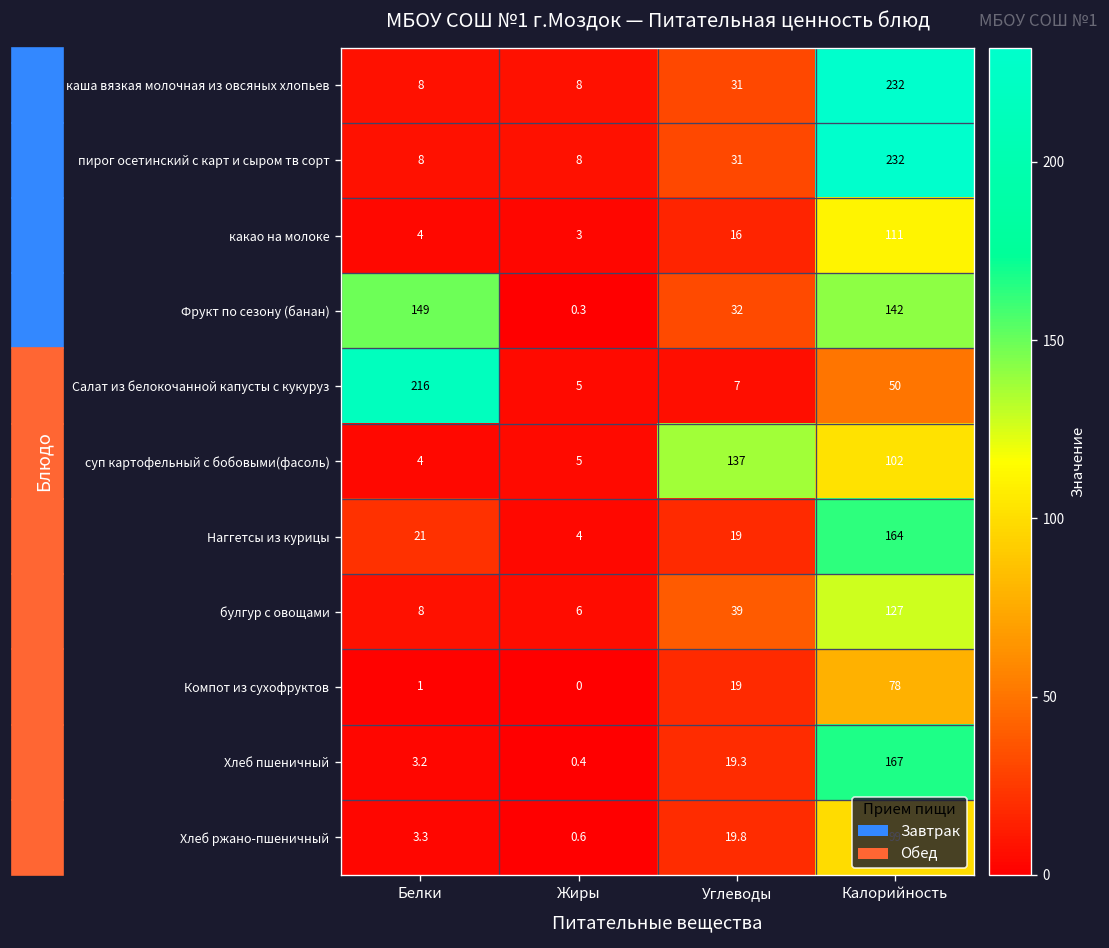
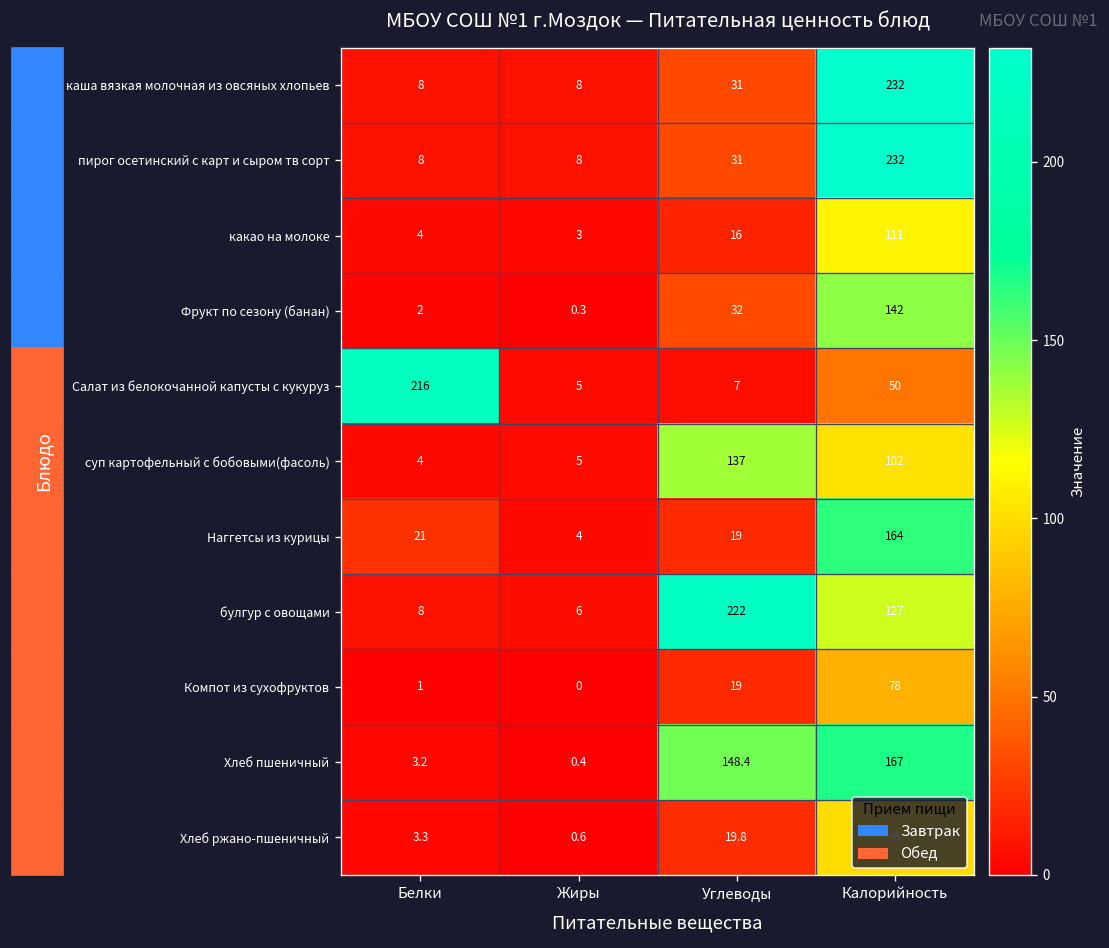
  {
    "каша вязкая молочная из овсяных хлопьев": {
      "Белки": 8,
      "Жиры": 8,
      "Углеводы": 31,
      "Калорийность": 232
    },
    "пирог осетинский с карт и сыром тв сорт": {
      "Белки": 8,
      "Жиры": 8,
      "Углеводы": 31,
      "Калорийность": 232
    },
    "какао на молоке": {
      "Белки": 4,
      "Жиры": 3,
      "Углеводы": 16,
      "Калорийность": 111
    },
    "Фрукт по сезону (банан)": {
-     "Белки": 149,
+     "Белки": 2,
      "Жиры": 0.3,
      "Углеводы": 32,
      "Калорийность": 142
    },
    "Салат из белокочанной капусты с кукуруз": {
      "Белки": 216,
      "Жиры": 5,
      "Углеводы": 7,
      "Калорийность": 50
    },
    "суп картофельный с бобовыми(фасоль)": {
      "Белки": 4,
      "Жиры": 5,
      "Углеводы": 137,
      "Калорийность": 102
    },
    "Наггетсы из курицы": {
      "Белки": 21,
      "Жиры": 4,
      "Углеводы": 19,
      "Калорийность": 164
    },
    "булгур с овощами": {
      "Белки": 8,
      "Жиры": 6,
-     "Углеводы": 39,
+     "Углеводы": 222,
      "Калорийность": 127
    },
    "Компот из сухофруктов": {
      "Белки": 1,
      "Жиры": 0,
      "Углеводы": 19,
      "Калорийность": 78
    },
    "Хлеб пшеничный": {
      "Белки": 3.2,
      "Жиры": 0.4,
-     "Углеводы": 19.3,
+     "Углеводы": 148.4,
      "Калорийность": 167
    },
    "Хлеб ржано-пшеничный": {
      "Белки": 3.3,
      "Жиры": 0.6,
      "Углеводы": 19.8
    }
  }
